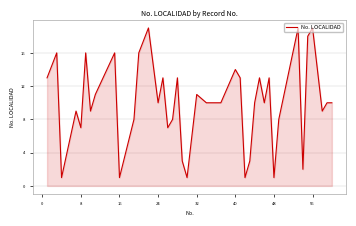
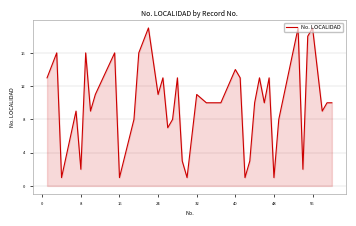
  {
-   "8": 7,
+   "8": 2,
    "16": 1,
-   "24": 10,
+   "24": 11,
    "32": 11,
    "40": 14,
    "48": 1
  }
